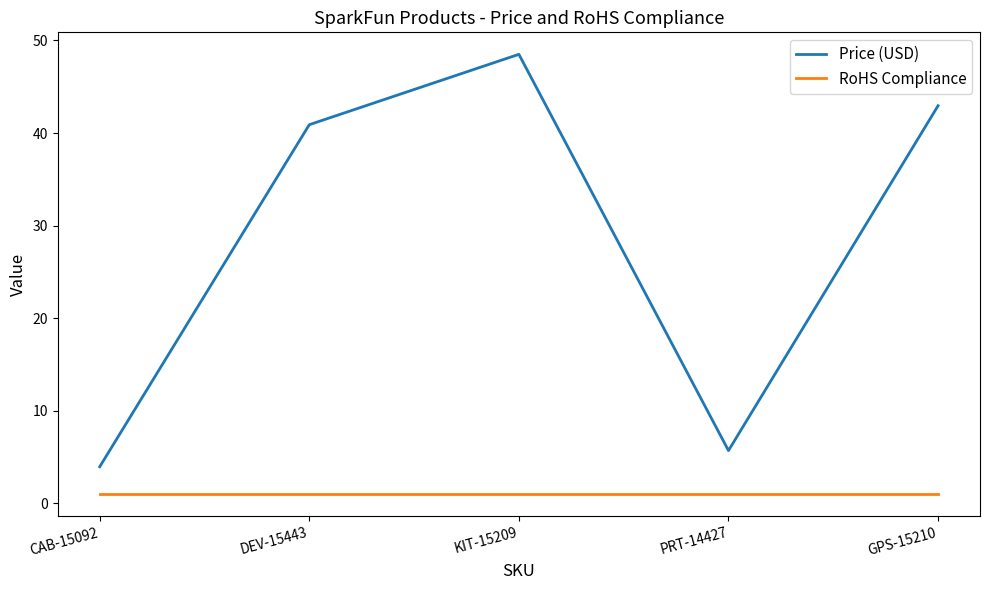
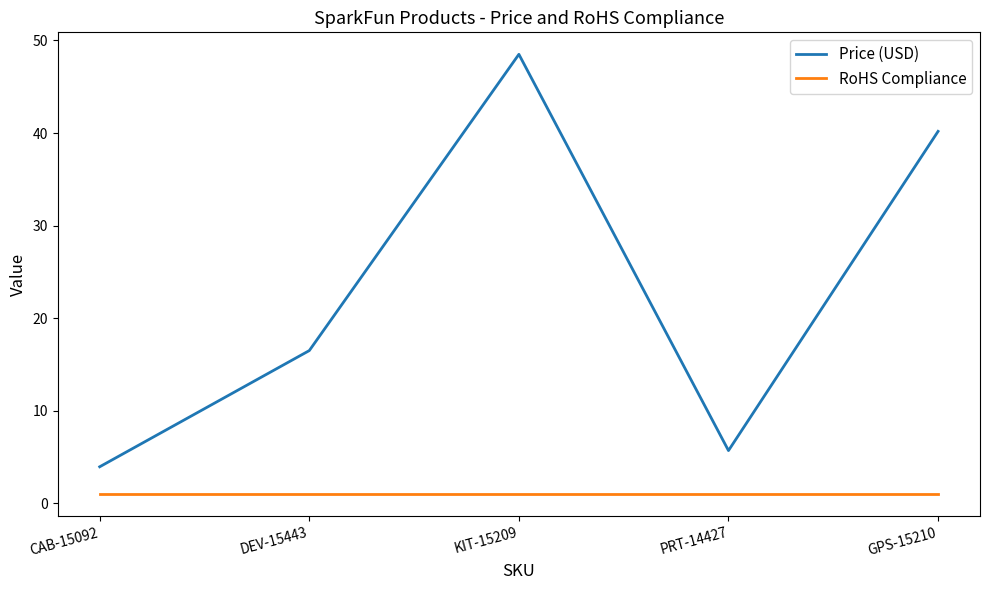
  {
    "Price (USD)": {
      "CAB-15092": 4,
-     "DEV-15443": 41,
+     "DEV-15443": 17,
      "KIT-15209": 49,
      "PRT-14427": 6,
-     "GPS-15210": 43
+     "GPS-15210": 40
    },
    "RoHS Compliance": {
      "CAB-15092": 1,
      "DEV-15443": 1,
      "KIT-15209": 1,
      "PRT-14427": 1,
      "GPS-15210": 1
    }
  }
